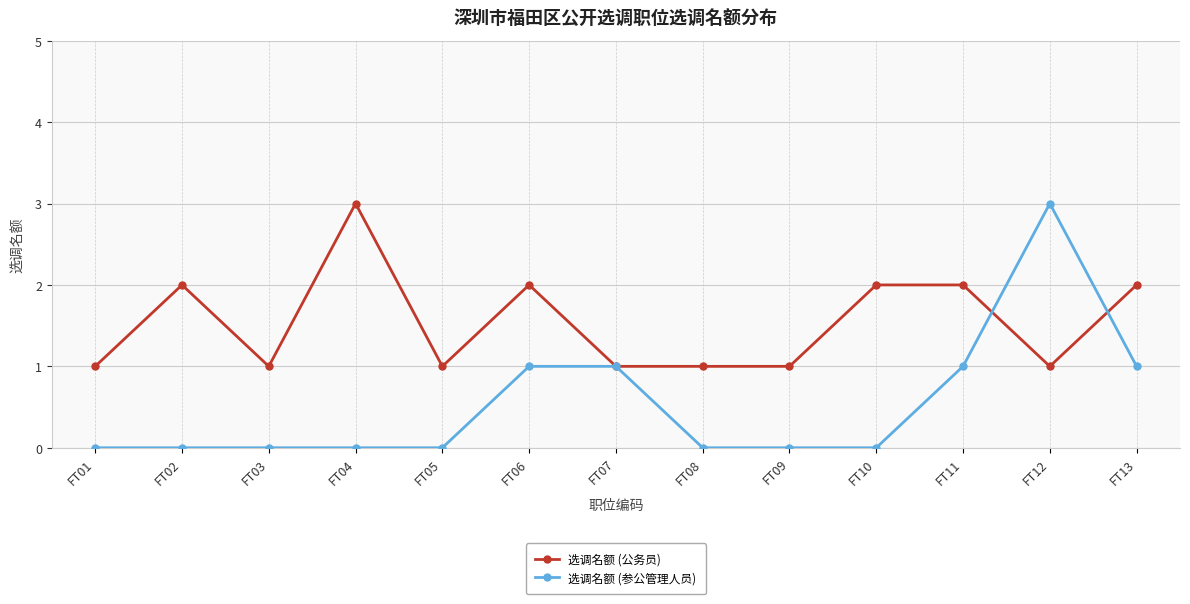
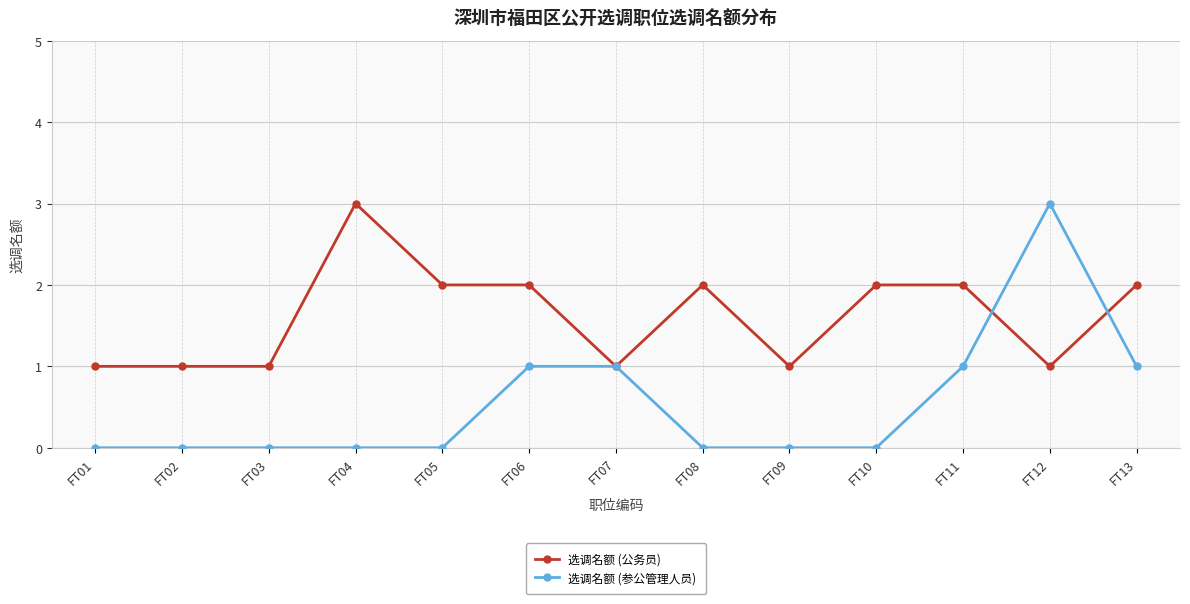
  {
    "选调名额 (公务员)": {
      "FT01": 1,
-     "FT02": 2,
+     "FT02": 1,
      "FT03": 1,
      "FT04": 3,
-     "FT05": 1,
+     "FT05": 2,
      "FT06": 2,
-     "FT08": 1,
+     "FT08": 2,
      "FT09": 1,
      "FT10": 2,
      "FT11": 2,
      "FT12": 1,
      "FT13": 2
    },
    "选调名额 (参公管理人员)": {
      "FT01": 0,
      "FT02": 0,
      "FT03": 0,
      "FT04": 0,
      "FT05": 0,
      "FT06": 1,
      "FT08": 0,
      "FT09": 0,
      "FT10": 0,
      "FT11": 1,
      "FT12": 3,
      "FT13": 1
    }
  }
